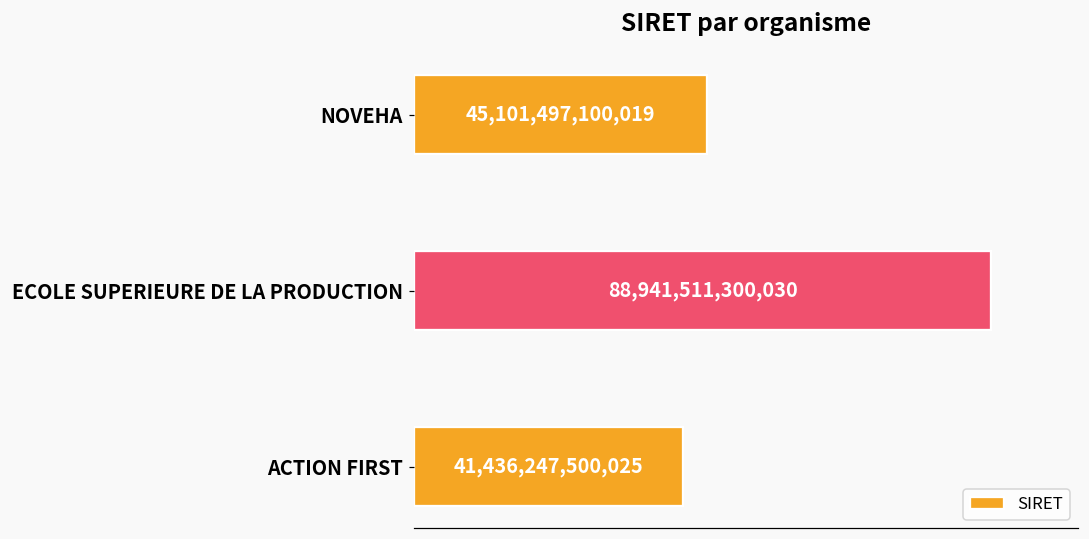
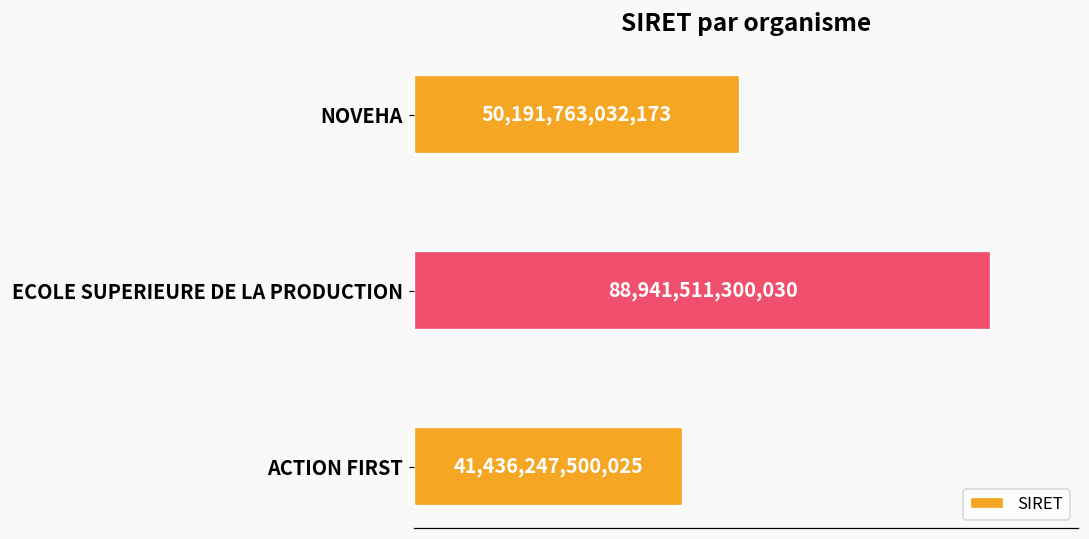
  {
-   "NOVEHA": "45,101,497,100,019",
+   "NOVEHA": "50,191,763,032,173",
    "ECOLE SUPERIEURE DE LA PRODUCTION": "88,941,511,300,030",
    "ACTION FIRST": "41,436,247,500,025"
  }
